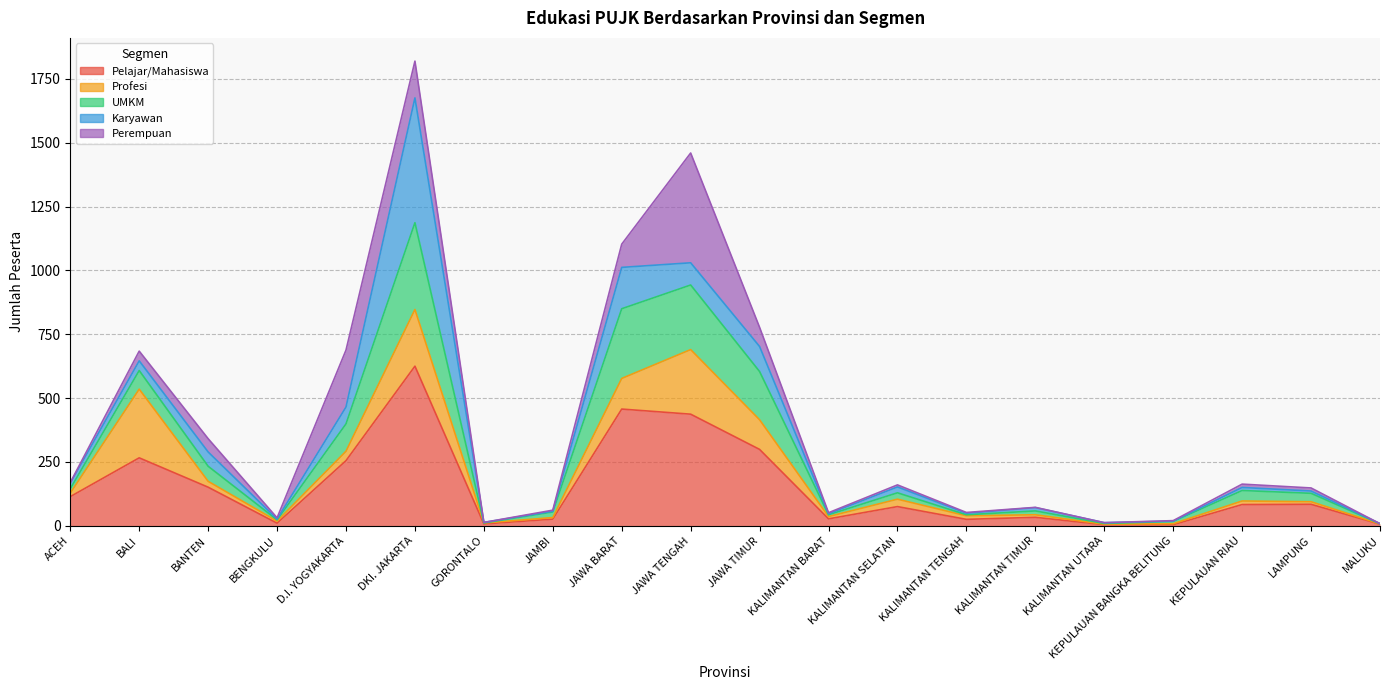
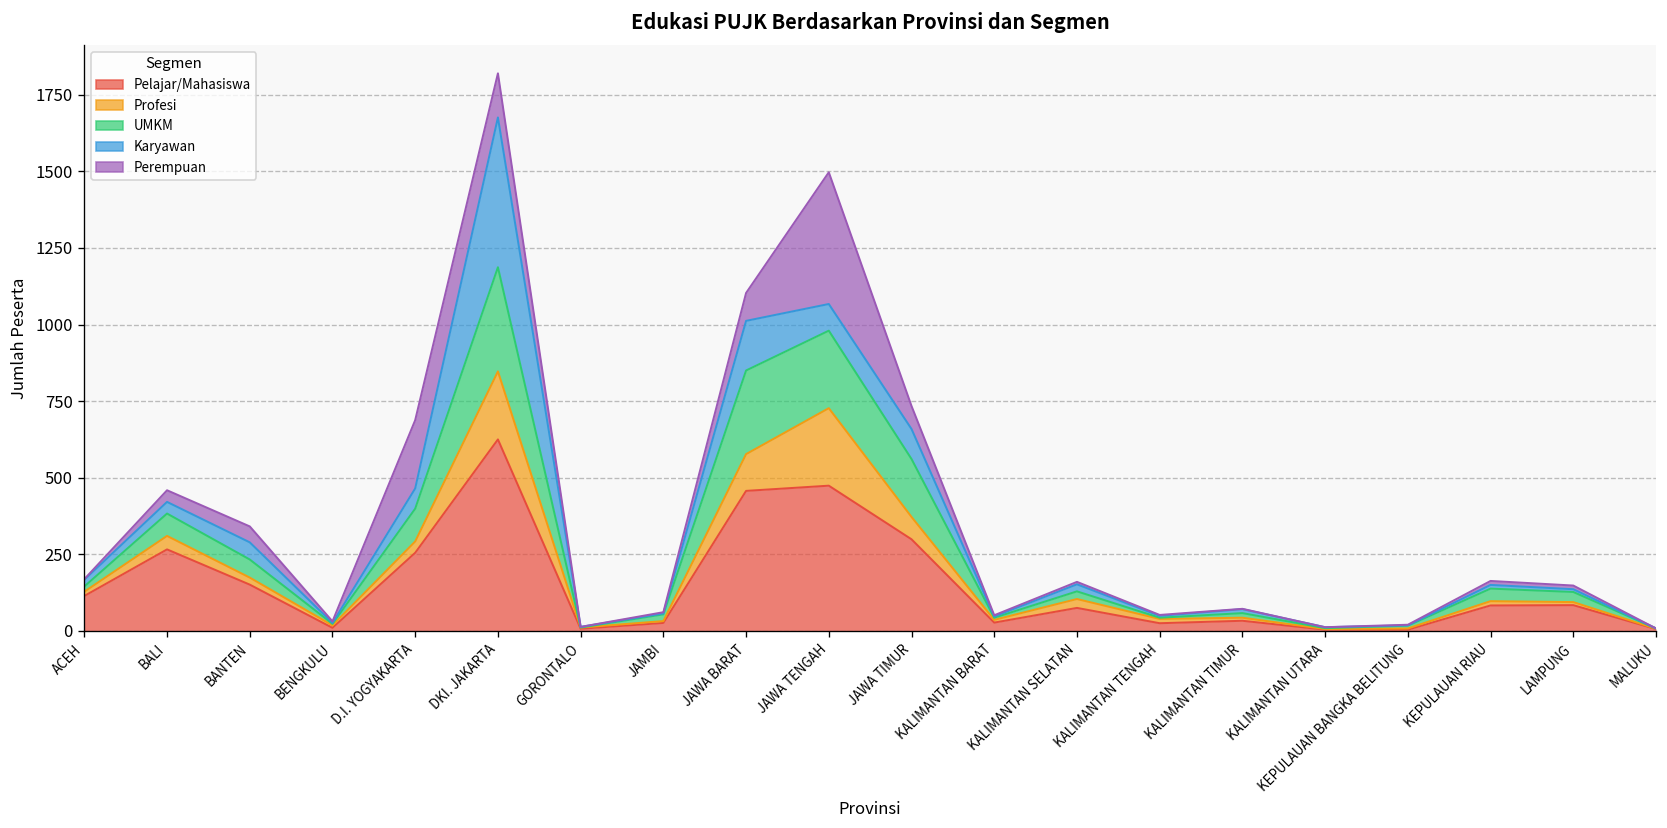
  {
    "Pelajar/Mahasiswa": {
      "ACEH": 110,
      "BALI": 270,
      "BANTEN": 150,
      "D.I. YOGYAKARTA": 260,
      "DKI. JAKARTA": 630,
      "JAWA BARAT": 460,
-     "JAWA TENGAH": 440,
+     "JAWA TENGAH": 470,
      "JAWA TIMUR": 300,
      "KALIMANTAN SELATAN": 80,
      "KALIMANTAN TENGAH": 30,
      "KEPULAUAN RIAU": 80,
      "LAMPUNG": 80
    },
    "Profesi": {
      "ACEH": 10,
-     "BALI": 270,
+     "BALI": 40,
      "BANTEN": 20,
      "D.I. YOGYAKARTA": 40,
      "DKI. JAKARTA": 220,
      "JAWA BARAT": 120,
      "JAWA TENGAH": 250,
-     "JAWA TIMUR": 120,
+     "JAWA TIMUR": 70,
      "KALIMANTAN SELATAN": 30,
      "KEPULAUAN RIAU": 10,
      "LAMPUNG": 10
    },
    "UMKM": {
      "ACEH": 20,
      "BALI": 70,
      "BANTEN": 60,
      "D.I. YOGYAKARTA": 110,
      "DKI. JAKARTA": 340,
      "JAWA BARAT": 270,
      "JAWA TENGAH": 250,
      "JAWA TIMUR": 190,
      "KALIMANTAN SELATAN": 30,
      "KALIMANTAN TIMUR": 20,
      "KEPULAUAN RIAU": 40
    },
    "Karyawan": {
      "BALI": 40,
      "BANTEN": 60,
      "D.I. YOGYAKARTA": 70,
      "DKI. JAKARTA": 490,
      "JAWA BARAT": 160,
      "JAWA TENGAH": 90,
      "JAWA TIMUR": 100,
      "KEPULAUAN RIAU": 10
    },
    "Perempuan": {
      "BALI": 40,
      "BANTEN": 50,
      "D.I. YOGYAKARTA": 220,
      "DKI. JAKARTA": 140,
      "JAWA BARAT": 90,
      "JAWA TENGAH": 430,
      "JAWA TIMUR": 80,
      "KEPULAUAN RIAU": 10,
      "LAMPUNG": 10
    }
  }
